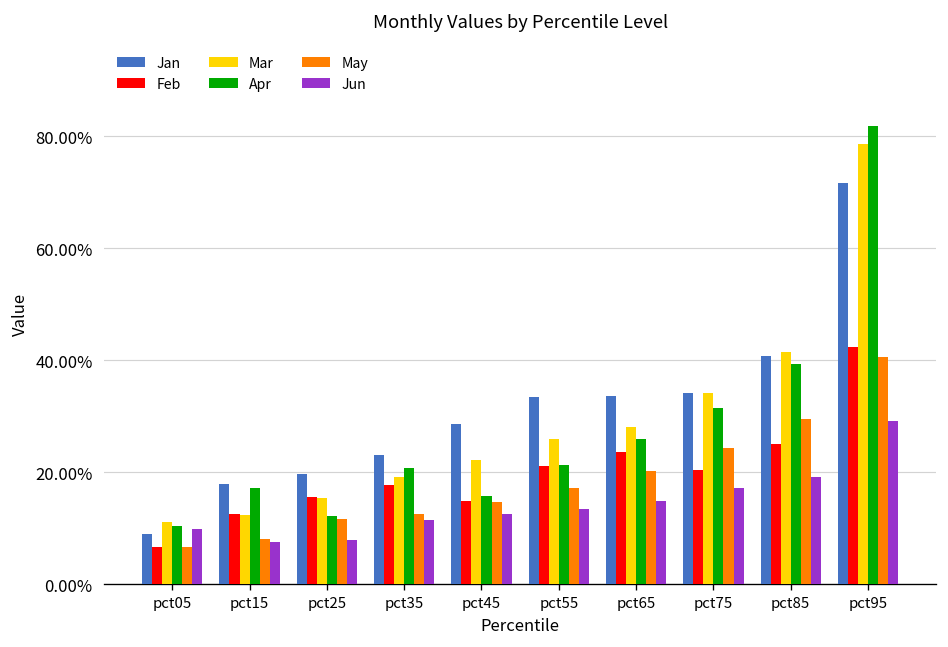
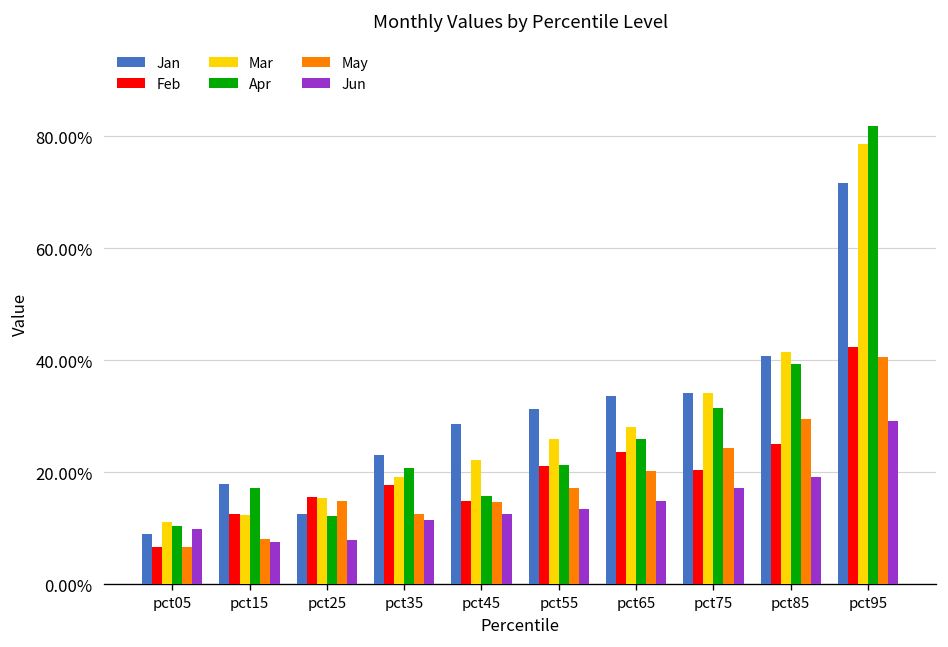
  {
    "Jan": {
      "pct05": "9%",
      "pct15": "18%",
-     "pct25": "20%",
+     "pct25": "12%",
      "pct35": "23%",
      "pct45": "29%",
-     "pct55": "33%",
+     "pct55": "31%",
      "pct65": "34%",
      "pct75": "34%",
      "pct85": "41%",
      "pct95": "72%"
    },
    "Feb": {
      "pct05": "7%",
      "pct15": "13%",
      "pct25": "16%",
      "pct35": "18%",
      "pct45": "15%",
      "pct55": "21%",
      "pct65": "24%",
      "pct75": "20%",
      "pct85": "25%",
      "pct95": "42%"
    },
    "Mar": {
      "pct05": "11%",
      "pct15": "12%",
      "pct25": "15%",
      "pct35": "19%",
      "pct45": "22%",
      "pct55": "26%",
      "pct65": "28%",
      "pct75": "34%",
      "pct85": "41%",
      "pct95": "79%"
    },
    "Apr": {
      "pct05": "10%",
      "pct15": "17%",
      "pct25": "12%",
      "pct35": "21%",
      "pct45": "16%",
      "pct55": "21%",
      "pct65": "26%",
      "pct75": "31%",
      "pct85": "39%",
      "pct95": "82%"
    },
    "May": {
      "pct05": "7%",
      "pct15": "8%",
-     "pct25": "12%",
+     "pct25": "15%",
      "pct35": "13%",
      "pct45": "15%",
      "pct55": "17%",
      "pct65": "20%",
      "pct75": "24%",
      "pct85": "29%",
      "pct95": "41%"
    },
    "Jun": {
      "pct05": "10%",
      "pct15": "7%",
      "pct25": "8%",
      "pct35": "11%",
      "pct45": "13%",
      "pct55": "13%",
      "pct65": "15%",
      "pct75": "17%",
      "pct85": "19%",
      "pct95": "29%"
    }
  }
